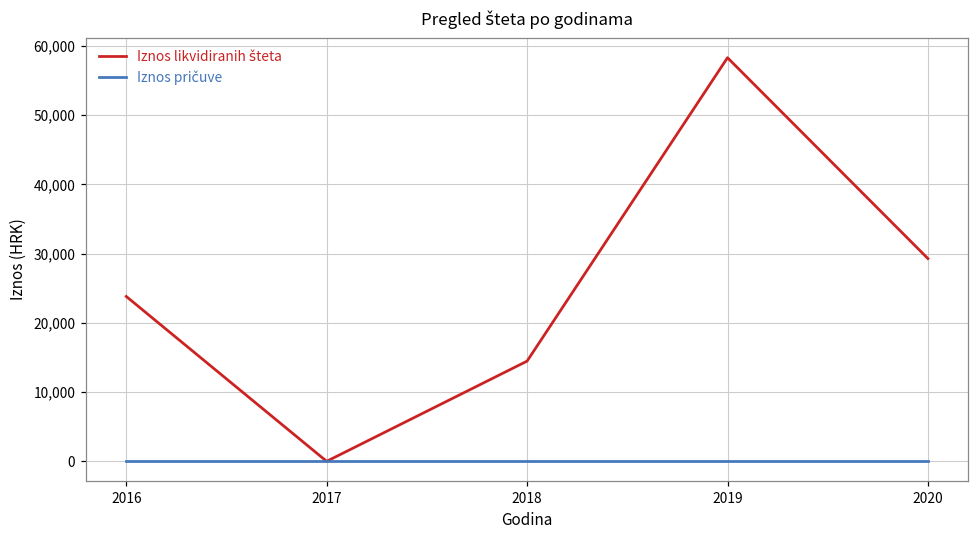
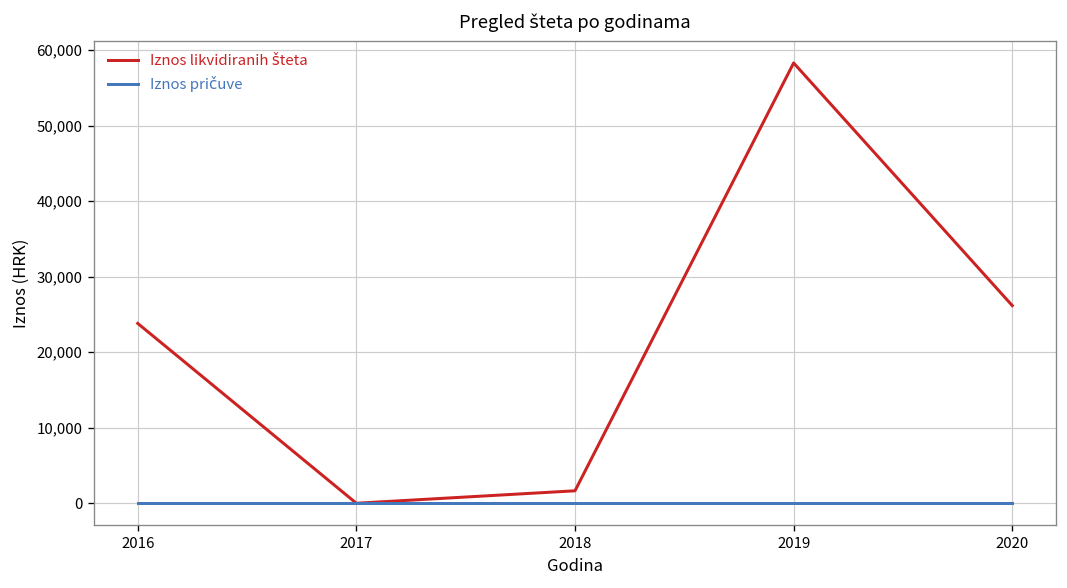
  {
    "Iznos likvidiranih šteta": {
      "2016": "24,000",
-     "2018": "14,000",
+     "2018": "2,000",
      "2019": "58,000",
-     "2020": "29,000"
+     "2020": "26,000"
    },
    "Iznos pričuve": {
      "2016": "0",
      "2018": "0",
      "2019": "0",
      "2020": "0"
    }
  }
